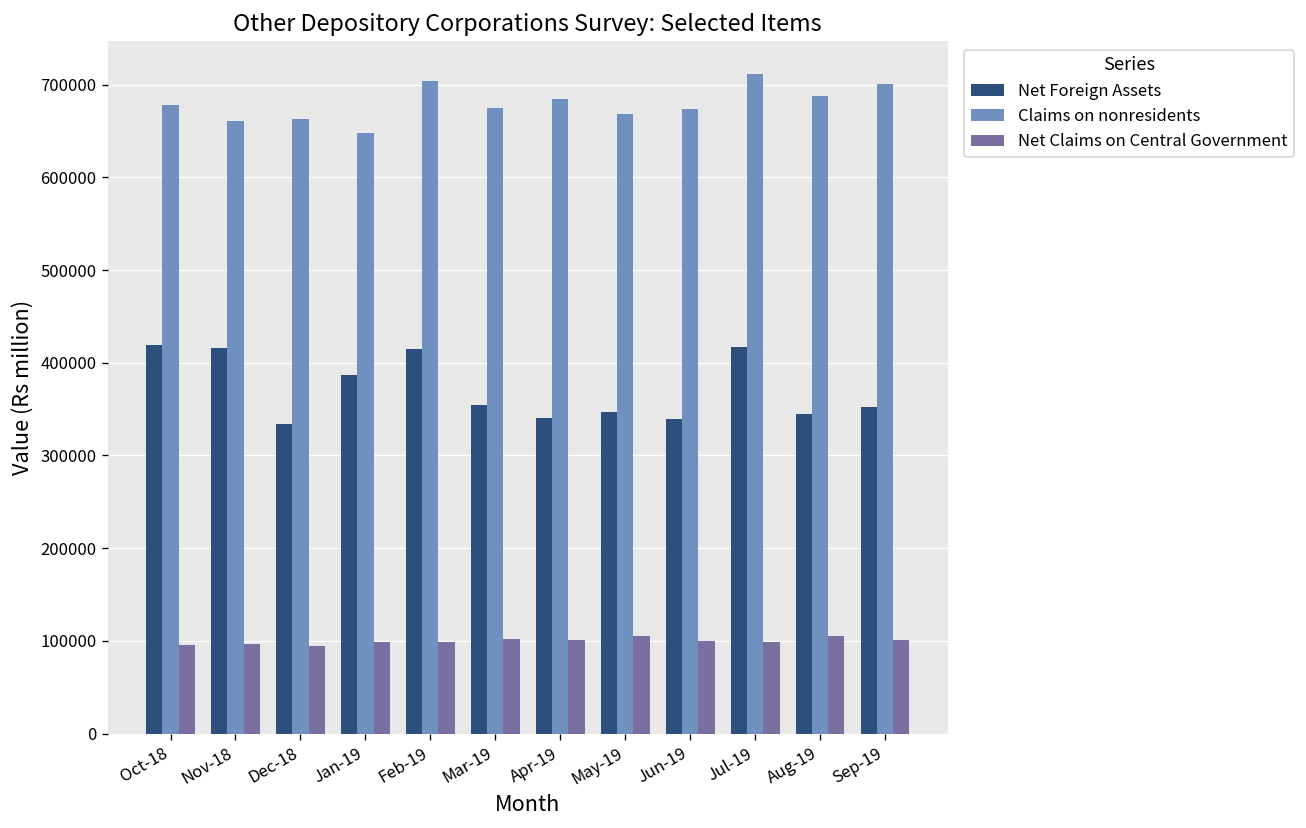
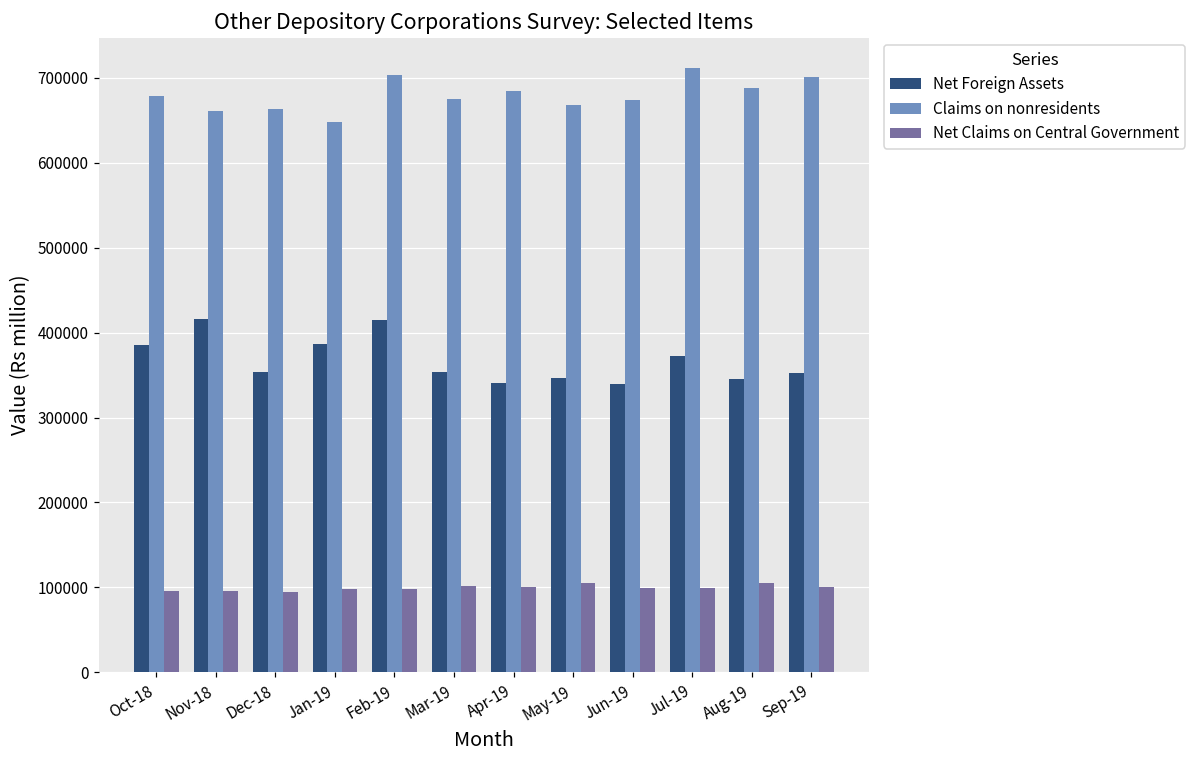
  {
    "Net Foreign Assets": {
-     "Oct-18": 420000,
+     "Oct-18": 390000,
      "Nov-18": 420000,
-     "Dec-18": 330000,
+     "Dec-18": 350000,
      "Jan-19": 390000,
      "Feb-19": 410000,
      "Mar-19": 350000,
      "Apr-19": 340000,
      "May-19": 350000,
      "Jun-19": 340000,
-     "Jul-19": 420000,
+     "Jul-19": 370000,
      "Aug-19": 350000,
      "Sep-19": 350000
    }
  }
